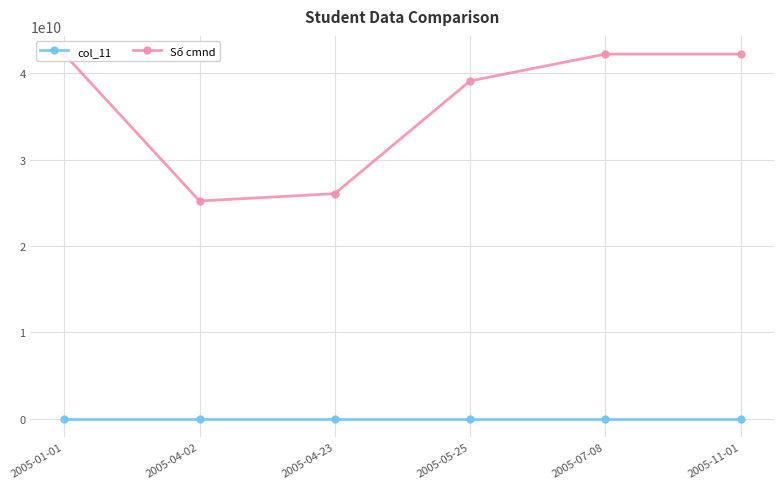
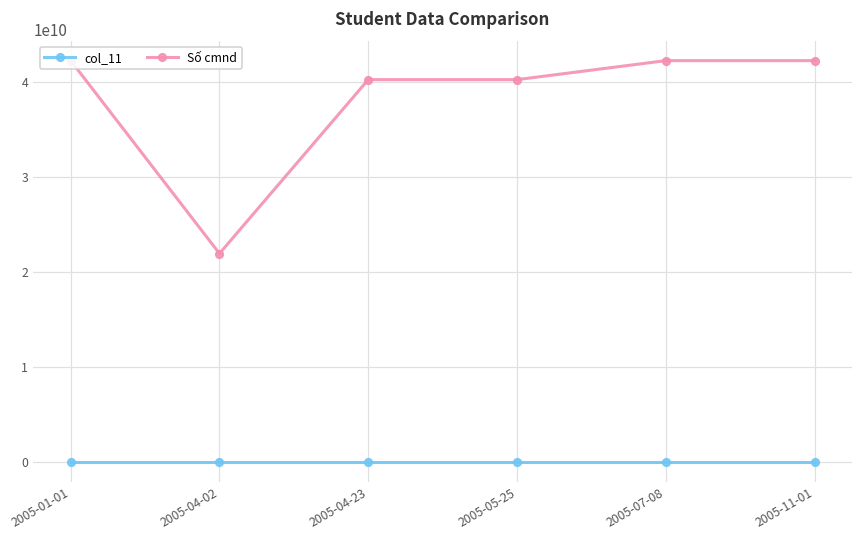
  {
    "col_11": {
      "2005-01-01": 0,
      "2005-04-02": 0,
      "2005-04-23": 0,
      "2005-05-25": 0,
      "2005-07-08": 0,
      "2005-11-01": 0
    },
    "Số cmnd": {
-     "2005-04-02": 25000000000,
-     "2005-04-23": 26000000000,
-     "2005-05-25": 39000000000,
+     "2005-04-02": 22000000000,
+     "2005-04-23": 40000000000,
+     "2005-05-25": 40000000000,
      "2005-07-08": 42000000000,
      "2005-11-01": 42000000000
    }
  }
